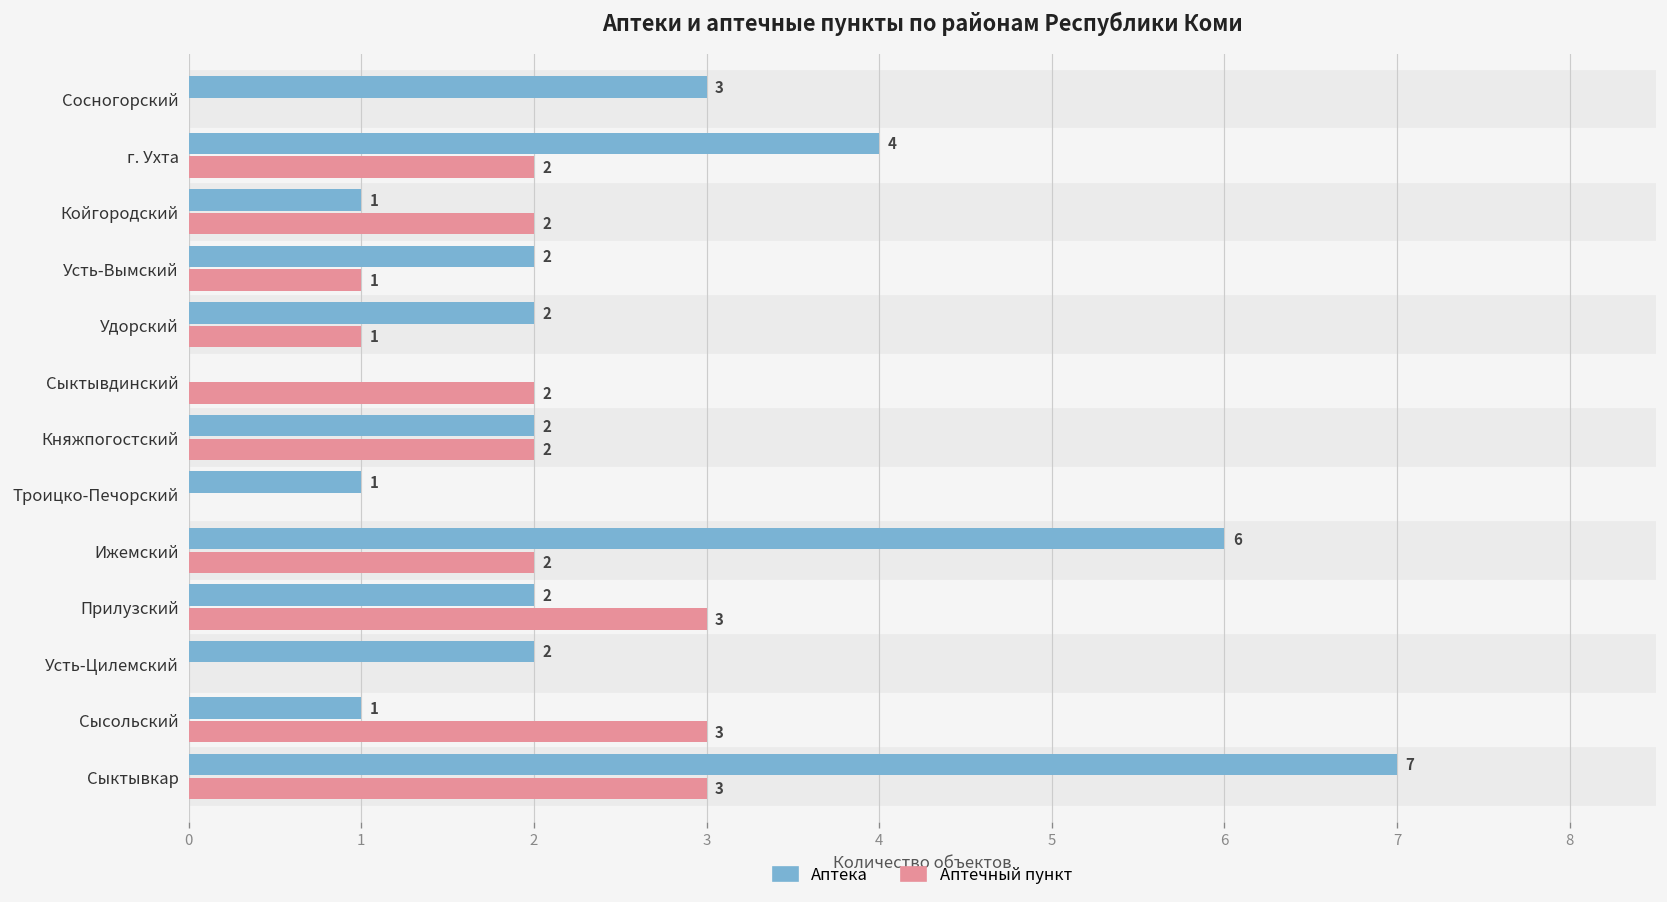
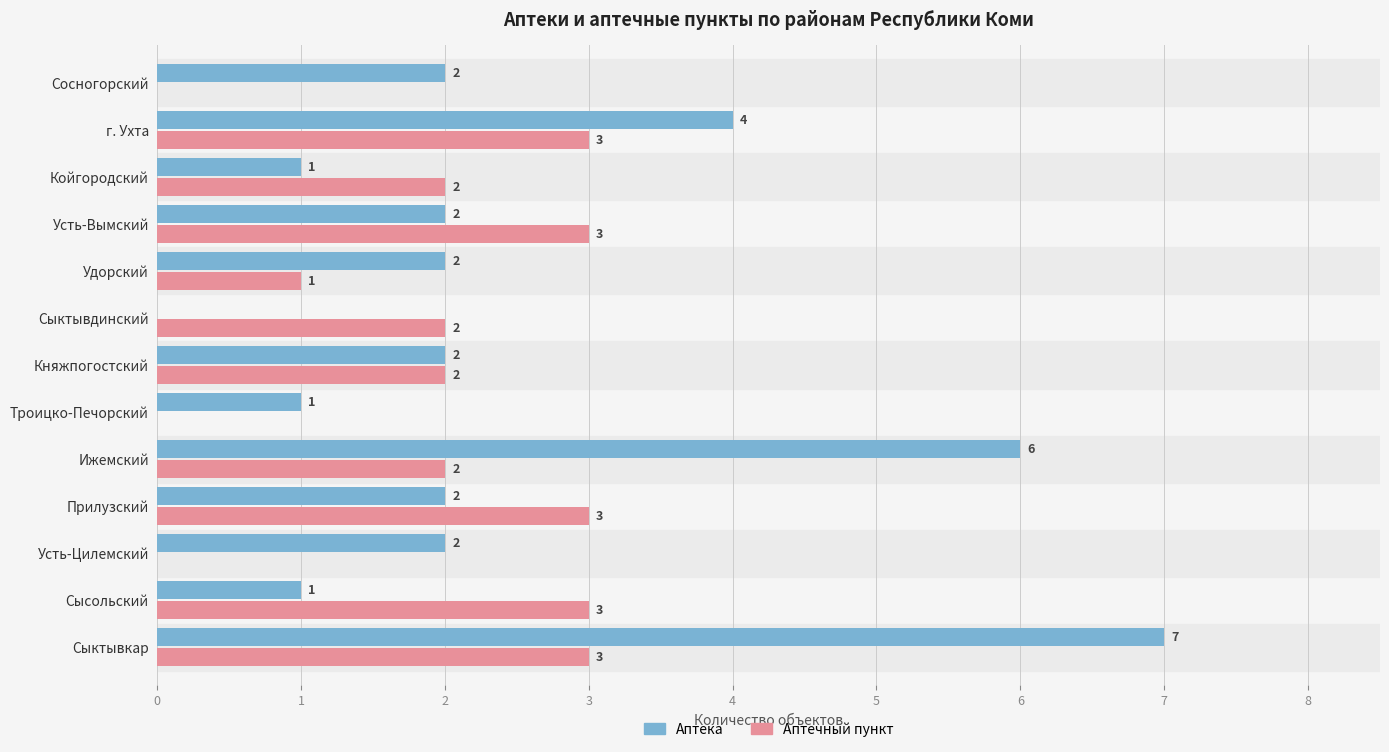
  {
    "Аптека": {
-     "Сосногорский": 3,
+     "Сосногорский": 2,
      "г. Ухта": 4,
      "Койгородский": 1,
      "Усть-Вымский": 2,
      "Удорский": 2,
      "Княжпогостский": 2,
      "Троицко-Печорский": 1,
      "Ижемский": 6,
      "Прилузский": 2,
      "Усть-Цилемский": 2,
      "Сысольский": 1,
      "Сыктывкар": 7
    },
    "Аптечный пункт": {
-     "г. Ухта": 2,
+     "г. Ухта": 3,
      "Койгородский": 2,
-     "Усть-Вымский": 1,
+     "Усть-Вымский": 3,
      "Удорский": 1,
      "Сыктывдинский": 2,
      "Княжпогостский": 2,
      "Ижемский": 2,
      "Прилузский": 3,
      "Сысольский": 3,
      "Сыктывкар": 3
    }
  }
